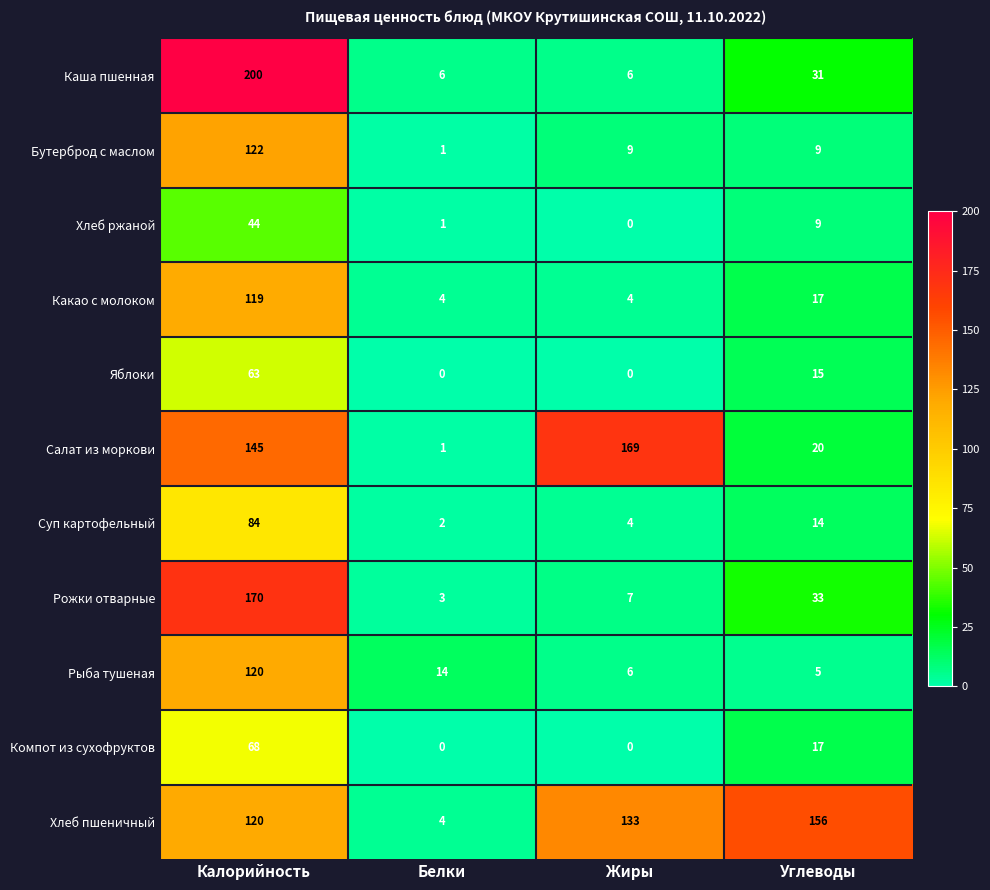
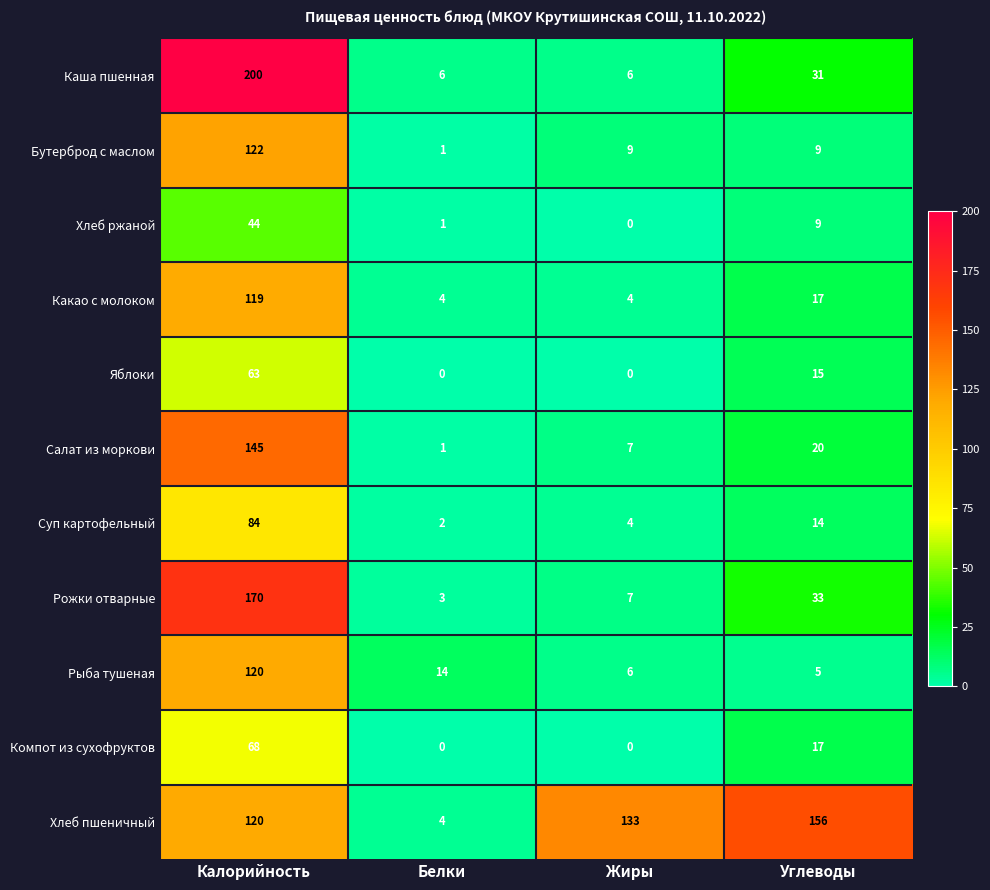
  {
    "Каша пшенная": {
      "Калорийность": 200,
      "Белки": 6,
      "Жиры": 6,
      "Углеводы": 31
    },
    "Бутерброд с маслом": {
      "Калорийность": 122,
      "Белки": 1,
      "Жиры": 9,
      "Углеводы": 9
    },
    "Хлеб ржаной": {
      "Калорийность": 44,
      "Белки": 1,
      "Жиры": 0,
      "Углеводы": 9
    },
    "Какао с молоком": {
      "Калорийность": 119,
      "Белки": 4,
      "Жиры": 4,
      "Углеводы": 17
    },
    "Яблоки": {
      "Калорийность": 63,
      "Белки": 0,
      "Жиры": 0,
      "Углеводы": 15
    },
    "Салат из моркови": {
      "Калорийность": 145,
      "Белки": 1,
-     "Жиры": 169,
+     "Жиры": 7,
      "Углеводы": 20
    },
    "Суп картофельный": {
      "Калорийность": 84,
      "Белки": 2,
      "Жиры": 4,
      "Углеводы": 14
    },
    "Рожки отварные": {
      "Калорийность": 170,
      "Белки": 3,
      "Жиры": 7,
      "Углеводы": 33
    },
    "Рыба тушеная": {
      "Калорийность": 120,
      "Белки": 14,
      "Жиры": 6,
      "Углеводы": 5
    },
    "Компот из сухофруктов": {
      "Калорийность": 68,
      "Белки": 0,
      "Жиры": 0,
      "Углеводы": 17
    },
    "Хлеб пшеничный": {
      "Калорийность": 120,
      "Белки": 4,
      "Жиры": 133,
      "Углеводы": 156
    }
  }
